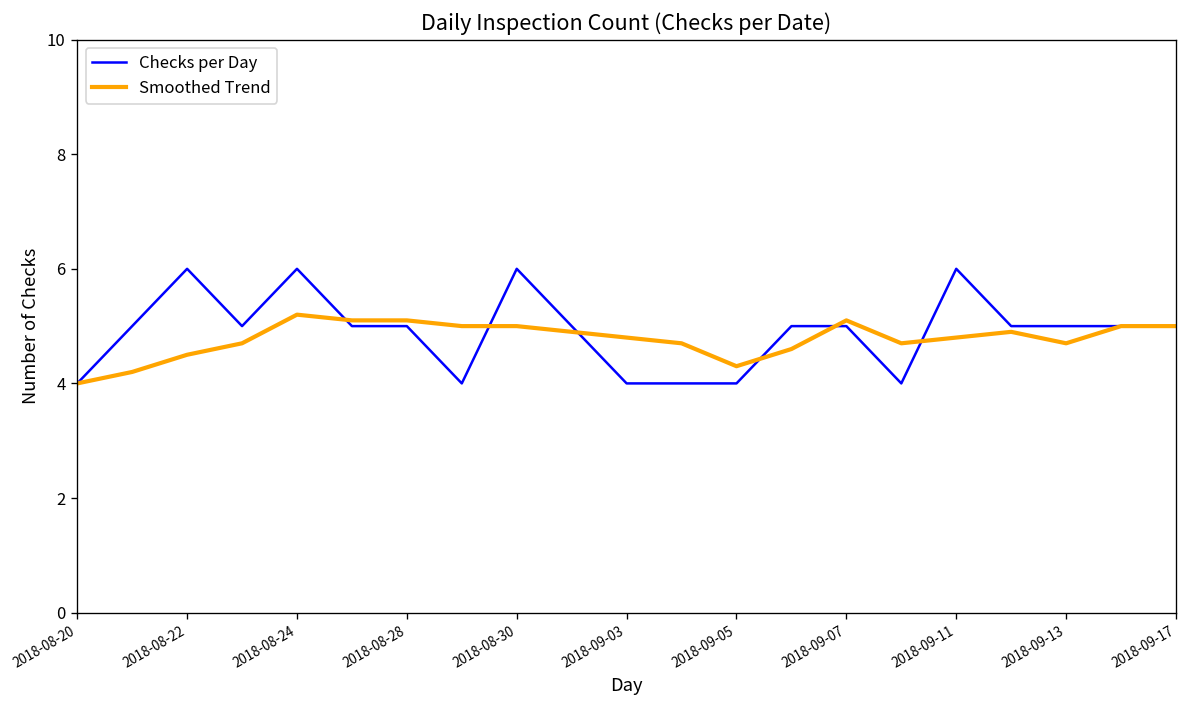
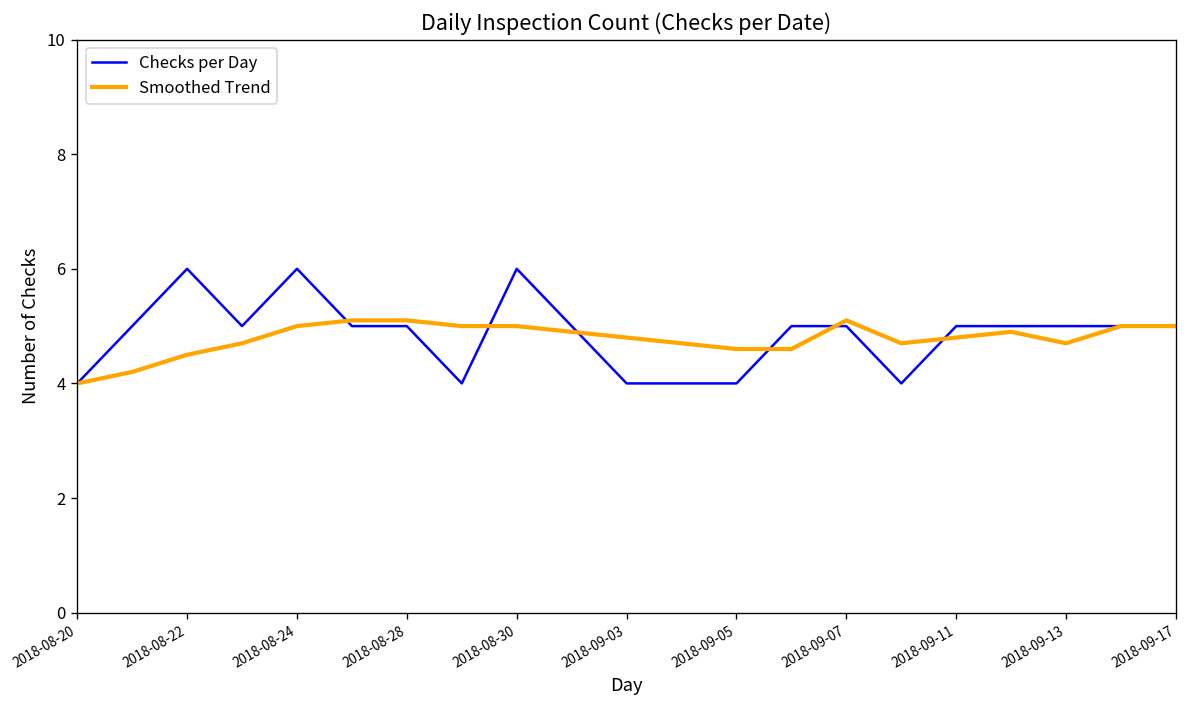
  {
    "Checks per Day": {
      "2018-08-22": 6,
      "2018-08-24": 6,
      "2018-08-28": 5,
      "2018-08-30": 6,
      "2018-09-03": 4,
      "2018-09-05": 4,
      "2018-09-07": 5,
-     "2018-09-11": 6,
+     "2018-09-11": 5,
      "2018-09-13": 5
    },
    "Smoothed Trend": {
      "2018-08-22": 4.5,
-     "2018-08-24": 5.2,
+     "2018-08-24": 5.0,
      "2018-08-28": 5.1,
      "2018-08-30": 5.0,
      "2018-09-03": 4.8,
-     "2018-09-05": 4.3,
+     "2018-09-05": 4.6,
      "2018-09-07": 5.1,
      "2018-09-11": 4.8,
      "2018-09-13": 4.7
    }
  }
